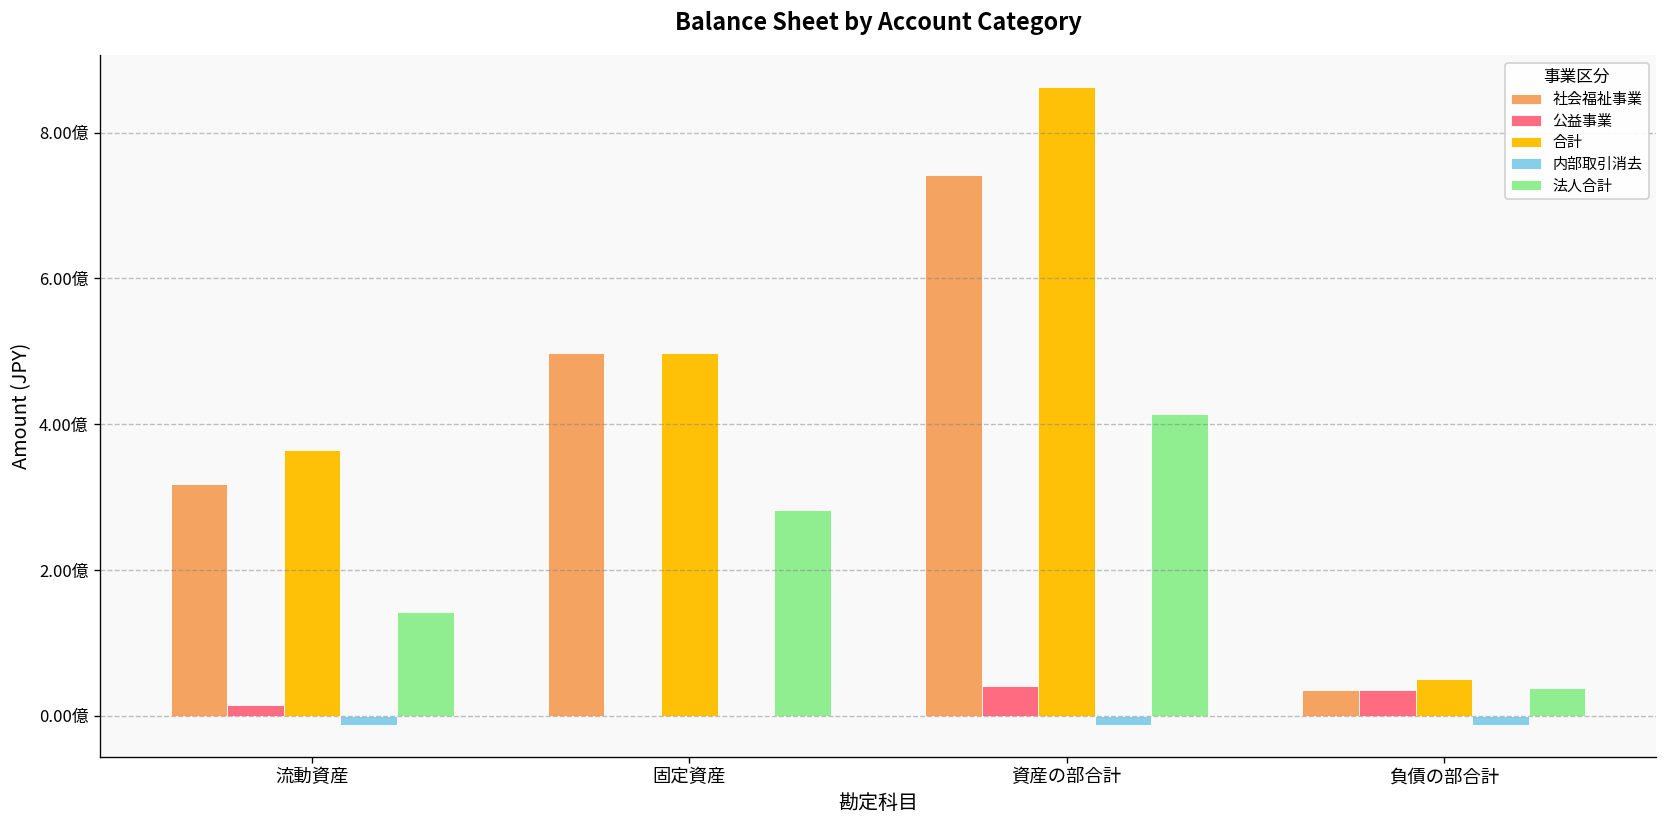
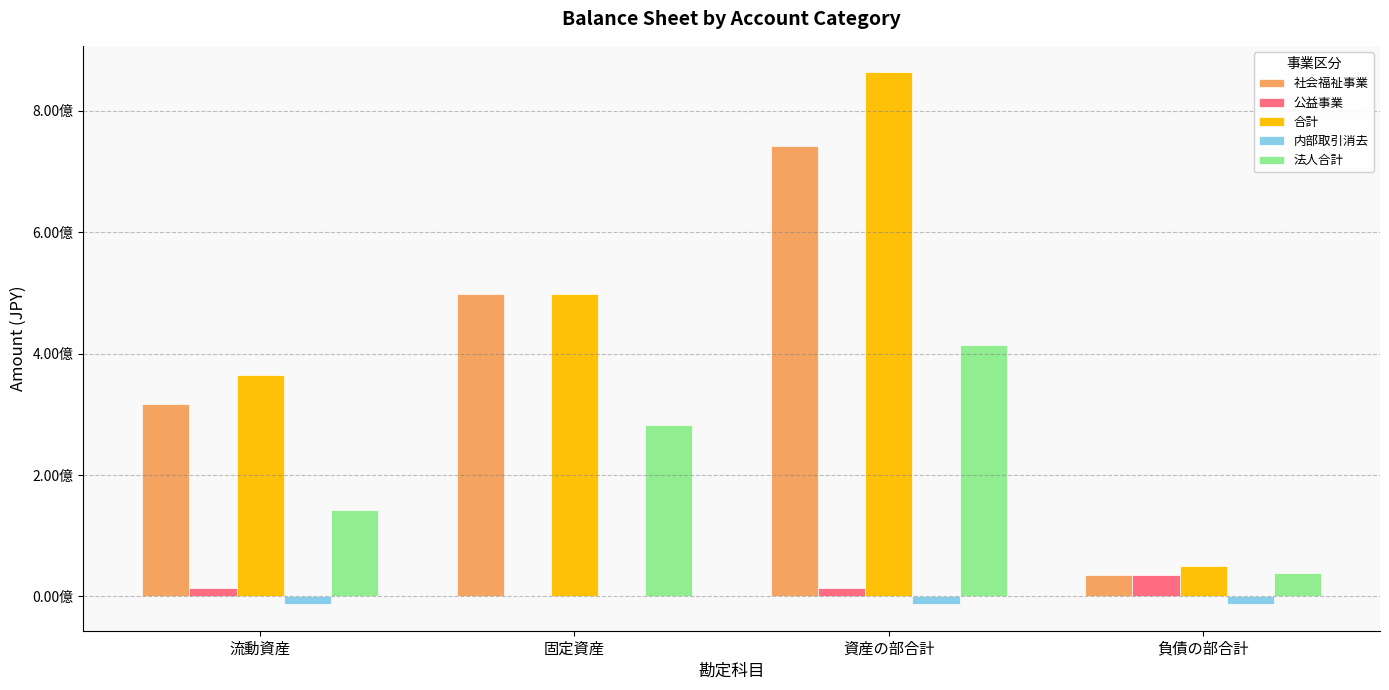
  {
    "社会福祉事業": {
      "流動資産": "3.2億",
      "固定資産": "5.0億",
      "資産の部合計": "7.4億",
      "負債の部合計": "0.3億"
    },
    "公益事業": {
      "流動資産": "0.1億",
      "固定資産": "0.0億",
-     "資産の部合計": "0.4億",
+     "資産の部合計": "0.1億",
      "負債の部合計": "0.4億"
    },
    "合計": {
      "流動資産": "3.7億",
      "固定資産": "5.0億",
      "資産の部合計": "8.6億",
      "負債の部合計": "0.5億"
    },
    "内部取引消去": {
      "流動資産": "-0.1億",
      "固定資産": "0.0億",
      "資産の部合計": "-0.1億",
      "負債の部合計": "-0.1億"
    },
    "法人合計": {
      "流動資産": "1.4億",
      "固定資産": "2.8億",
      "資産の部合計": "4.1億",
      "負債の部合計": "0.4億"
    }
  }
